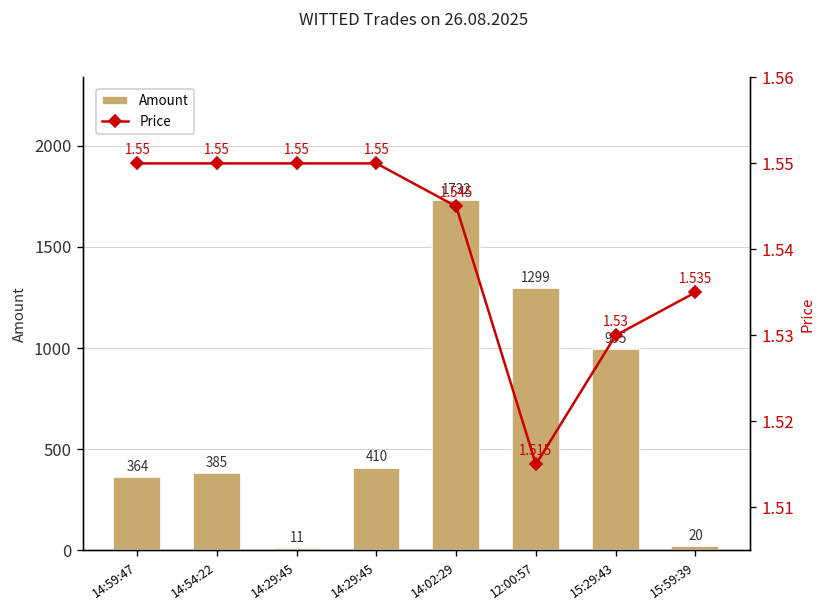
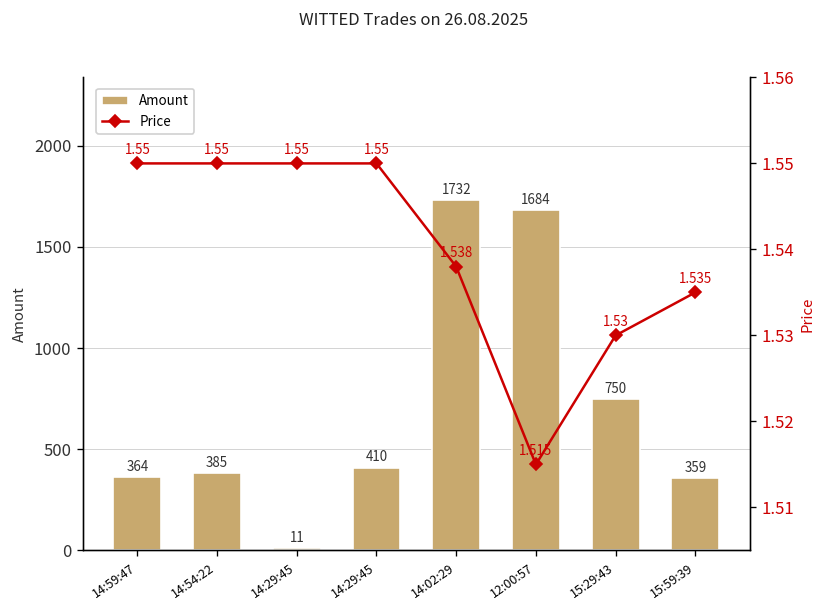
  {
    "Amount": {
      "14:59:47": 364,
      "14:54:22": 385,
      "14:02:29": 1732,
-     "12:00:57": 1299,
-     "15:29:43": 995,
-     "15:59:39": 20
+     "12:00:57": 1684,
+     "15:29:43": 750,
+     "15:59:39": 359
    },
    "Price": {
      "14:59:47": 1.55,
      "14:54:22": 1.55,
-     "14:02:29": 1.545,
+     "14:02:29": 1.538,
      "12:00:57": 1.515,
      "15:29:43": 1.53,
      "15:59:39": 1.535
    }
  }
